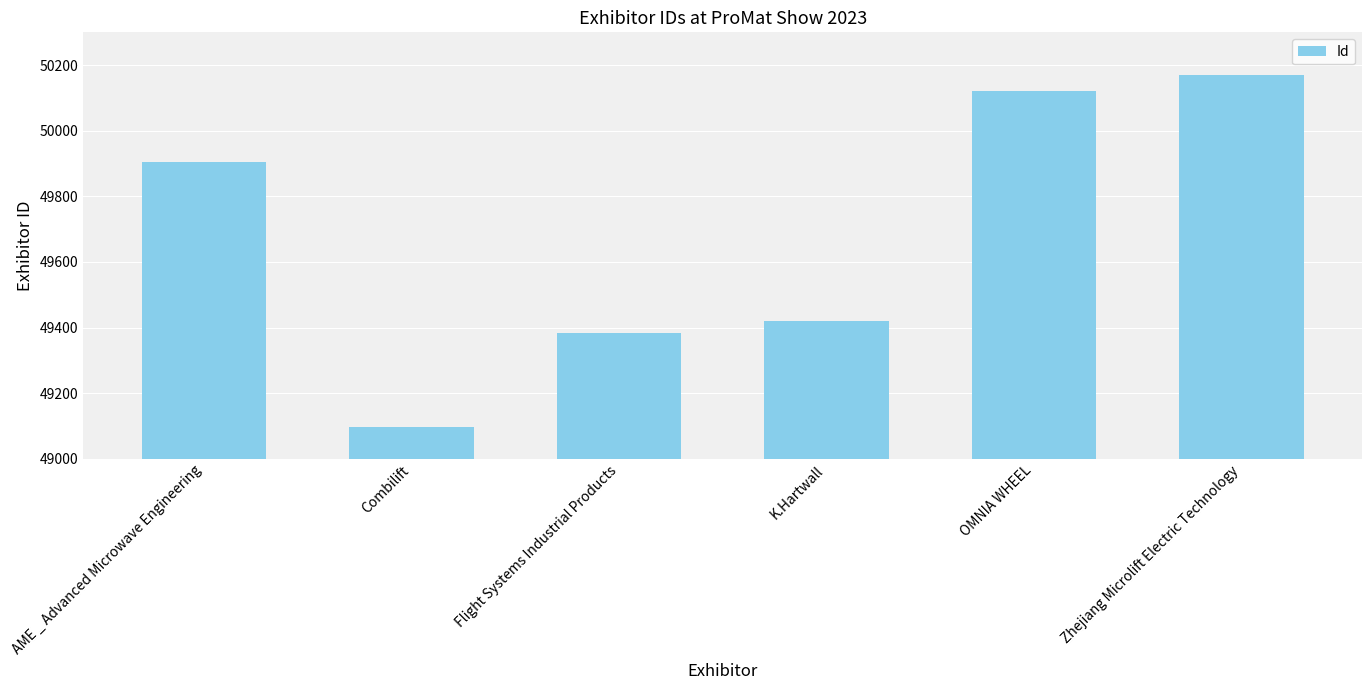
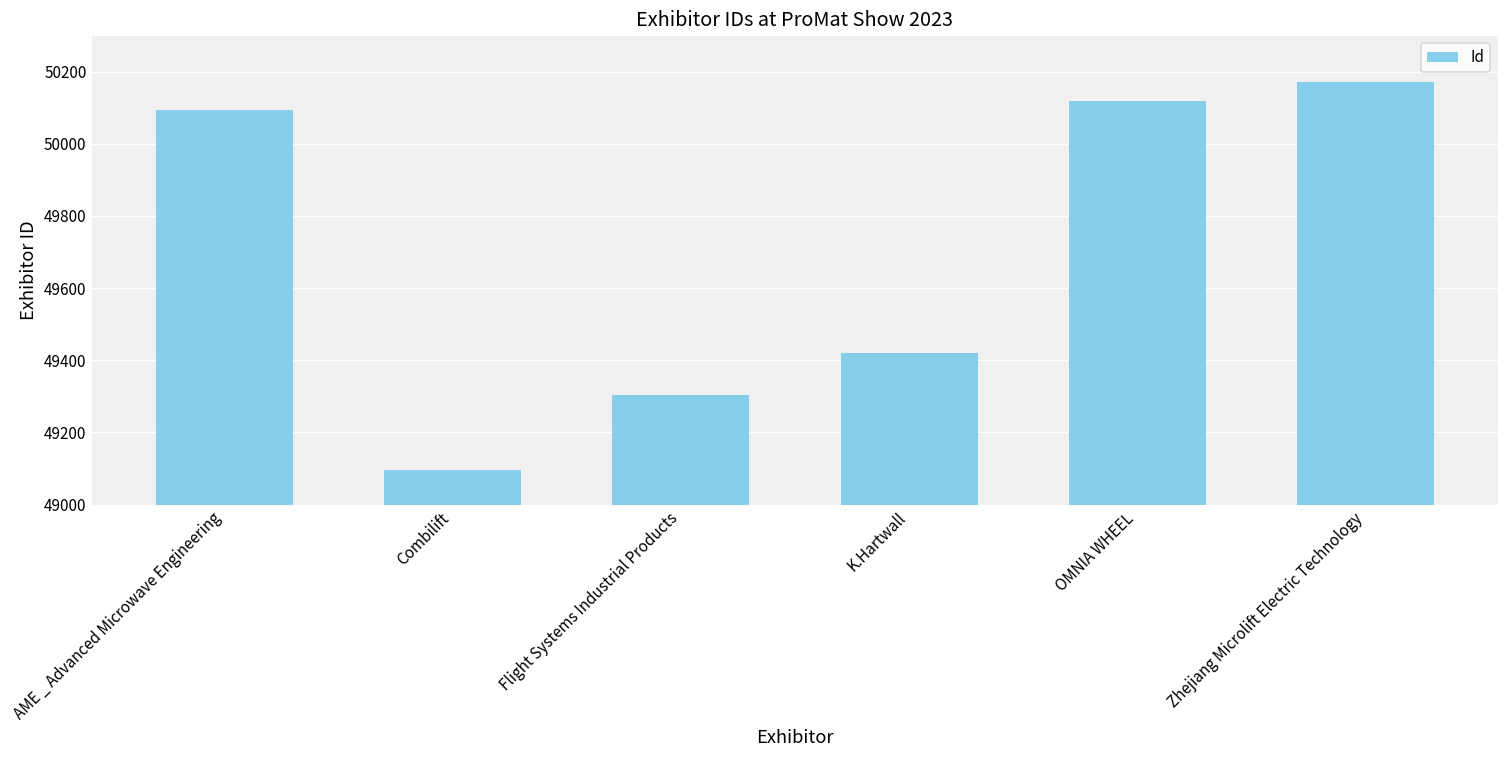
  {
-   "AME _ Advanced Microwave Engineering": 49910,
+   "AME _ Advanced Microwave Engineering": 50090,
    "Combilift": 49100,
-   "Flight Systems Industrial Products": 49380,
+   "Flight Systems Industrial Products": 49300,
    "K.Hartwall": 49420,
    "OMNIA WHEEL": 50120,
    "Zhejiang Microlift Electric Technology": 50170
  }
